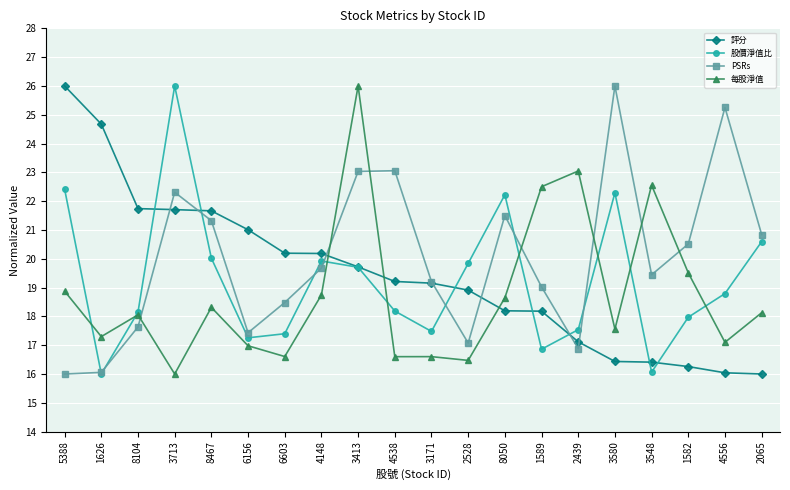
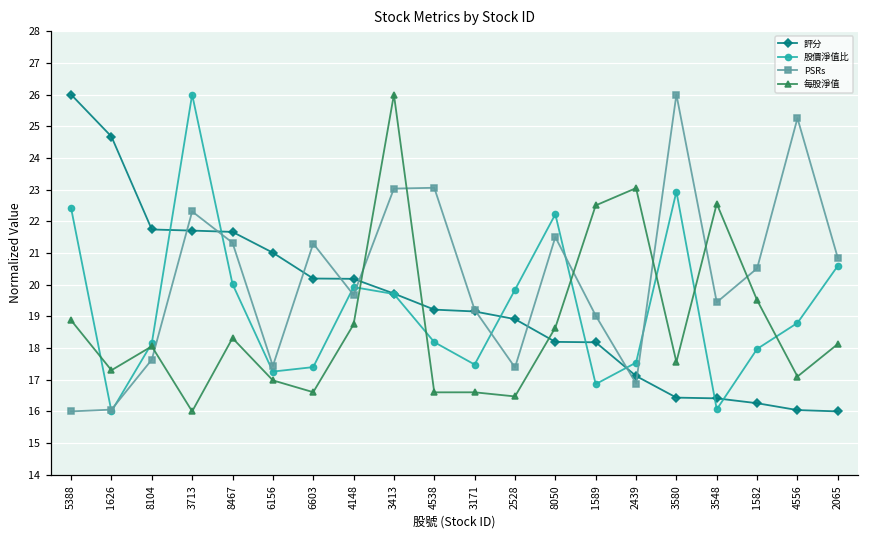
  {
    "評分": {
      "5388": 26.0,
      "1626": 24.7,
      "8104": 21.7,
      "3713": 21.7,
      "8467": 21.7,
      "6156": 21.0,
      "6603": 20.2,
      "4148": 20.2,
      "4538": 19.2,
      "2528": 18.9,
      "8050": 18.2,
      "1589": 18.2,
      "2439": 17.1,
      "3580": 16.4,
      "3548": 16.4,
      "1582": 16.3,
      "4556": 16.0,
      "2065": 16.0
    },
    "股價淨值比": {
      "5388": 22.4,
      "8104": 18.1,
      "3713": 26.0,
      "8467": 20.0,
      "6156": 17.3,
      "6603": 17.4,
      "4148": 19.9,
      "4538": 18.2,
      "3171": 17.5,
      "2528": 19.8,
      "8050": 22.2,
      "1589": 16.9,
      "2439": 17.5,
-     "3580": 22.3,
+     "3580": 22.9,
      "3548": 16.1,
      "1582": 18.0,
      "4556": 18.8,
      "2065": 20.6
    },
    "PSRs": {
      "5388": 16.0,
      "8104": 17.6,
      "3713": 22.3,
      "8467": 21.3,
      "6156": 17.4,
-     "6603": 18.5,
+     "6603": 21.3,
      "4148": 19.7,
      "3413": 23.0,
      "4538": 23.1,
-     "2528": 17.1,
+     "2528": 17.4,
      "8050": 21.5,
      "1589": 19.0,
      "2439": 16.9,
      "3580": 26.0,
      "3548": 19.4,
      "1582": 20.5,
      "4556": 25.3,
      "2065": 20.8
    },
    "每股淨值": {
      "5388": 18.9,
      "1626": 17.3,
      "8104": 18.1,
      "3713": 16.0,
      "8467": 18.3,
      "6156": 17.0,
      "6603": 16.6,
      "4148": 18.7,
      "3413": 26.0,
      "4538": 16.6,
      "3171": 16.6,
      "2528": 16.5,
      "8050": 18.6,
      "1589": 22.5,
      "2439": 23.0,
      "3580": 17.6,
      "3548": 22.6,
      "1582": 19.5,
      "4556": 17.1,
      "2065": 18.1
    }
  }
